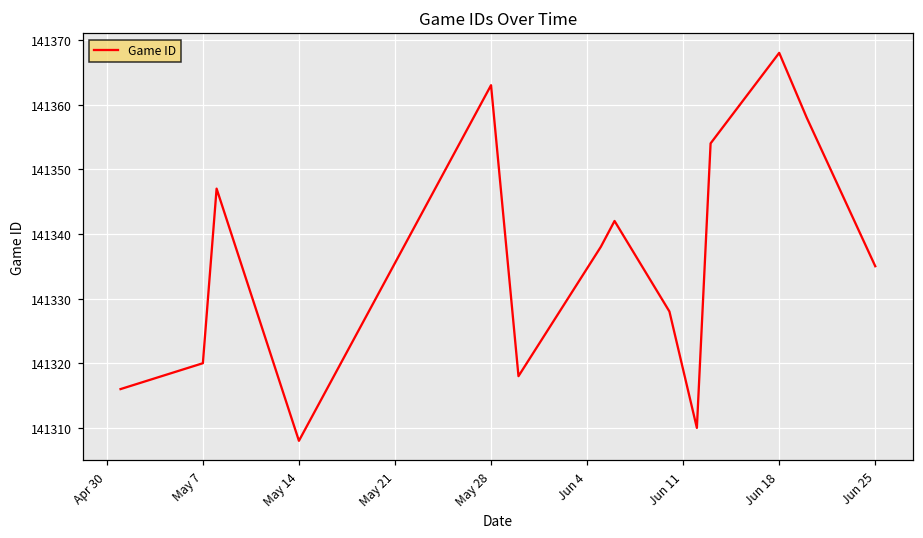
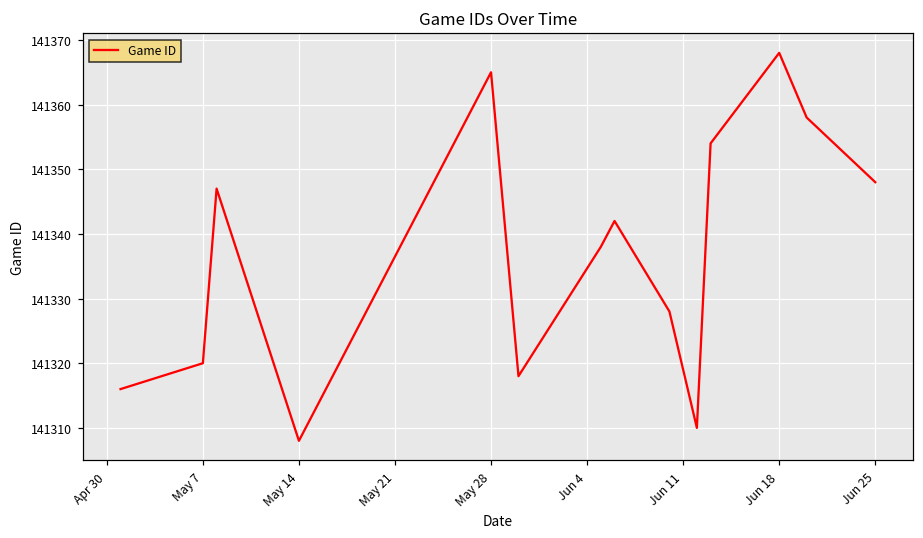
  {
    "May 7": 141320,
    "May 14": 141308,
-   "May 28": 141363,
+   "May 28": 141365,
    "Jun 18": 141368,
-   "Jun 25": 141335
+   "Jun 25": 141348
  }
